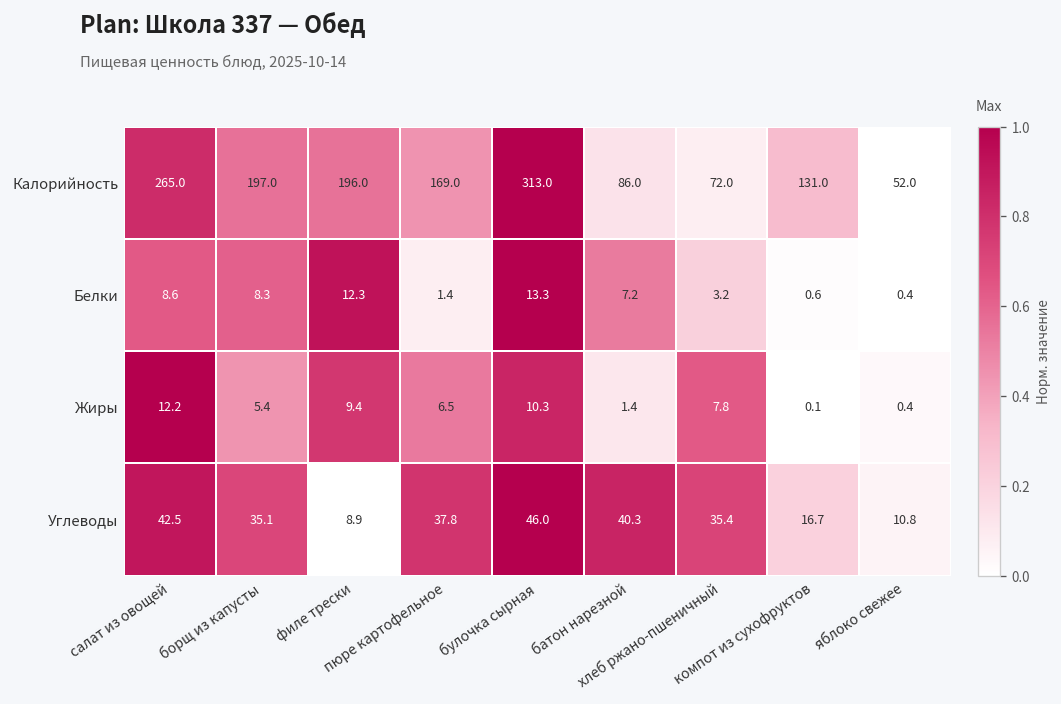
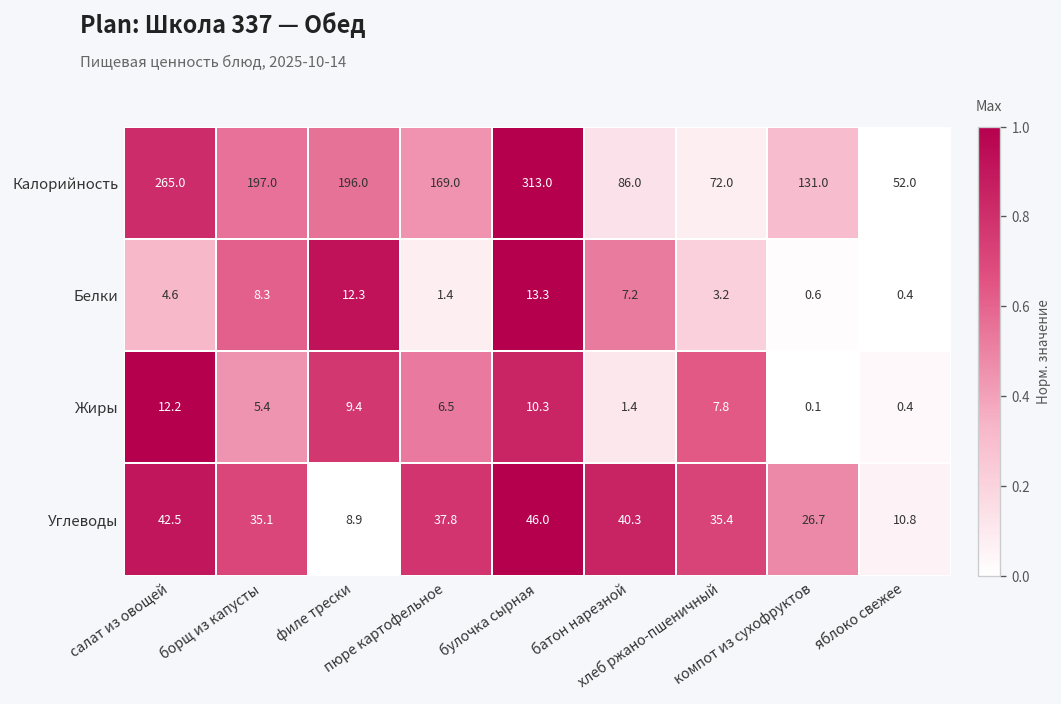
  {
    "Калорийность": {
      "салат из овощей": 265.0,
      "борщ из капусты": 197.0,
      "филе трески": 196.0,
      "пюре картофельное": 169.0,
      "булочка сырная": 313.0,
      "батон нарезной": 86.0,
      "хлеб ржано-пшеничный": 72.0,
      "компот из сухофруктов": 131.0,
      "яблоко свежее": 52.0
    },
    "Белки": {
-     "салат из овощей": 8.6,
+     "салат из овощей": 4.6,
      "борщ из капусты": 8.3,
      "филе трески": 12.3,
      "пюре картофельное": 1.4,
      "булочка сырная": 13.3,
      "батон нарезной": 7.2,
      "хлеб ржано-пшеничный": 3.2,
      "компот из сухофруктов": 0.6,
      "яблоко свежее": 0.4
    },
    "Жиры": {
      "салат из овощей": 12.2,
      "борщ из капусты": 5.4,
      "филе трески": 9.4,
      "пюре картофельное": 6.5,
      "булочка сырная": 10.3,
      "батон нарезной": 1.4,
      "хлеб ржано-пшеничный": 7.8,
      "компот из сухофруктов": 0.1,
      "яблоко свежее": 0.4
    },
    "Углеводы": {
      "салат из овощей": 42.5,
      "борщ из капусты": 35.1,
      "филе трески": 8.9,
      "пюре картофельное": 37.8,
      "булочка сырная": 46.0,
      "батон нарезной": 40.3,
      "хлеб ржано-пшеничный": 35.4,
-     "компот из сухофруктов": 16.7,
+     "компот из сухофруктов": 26.7,
      "яблоко свежее": 10.8
    }
  }
